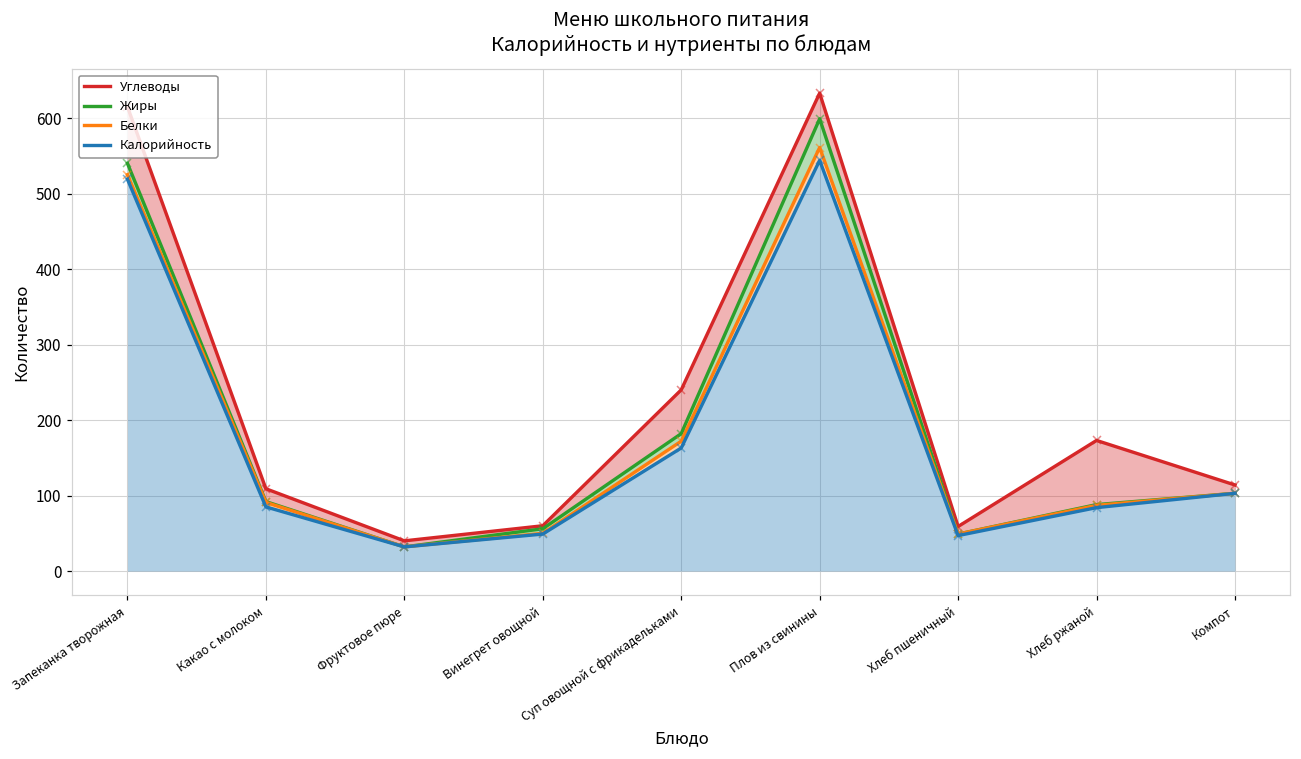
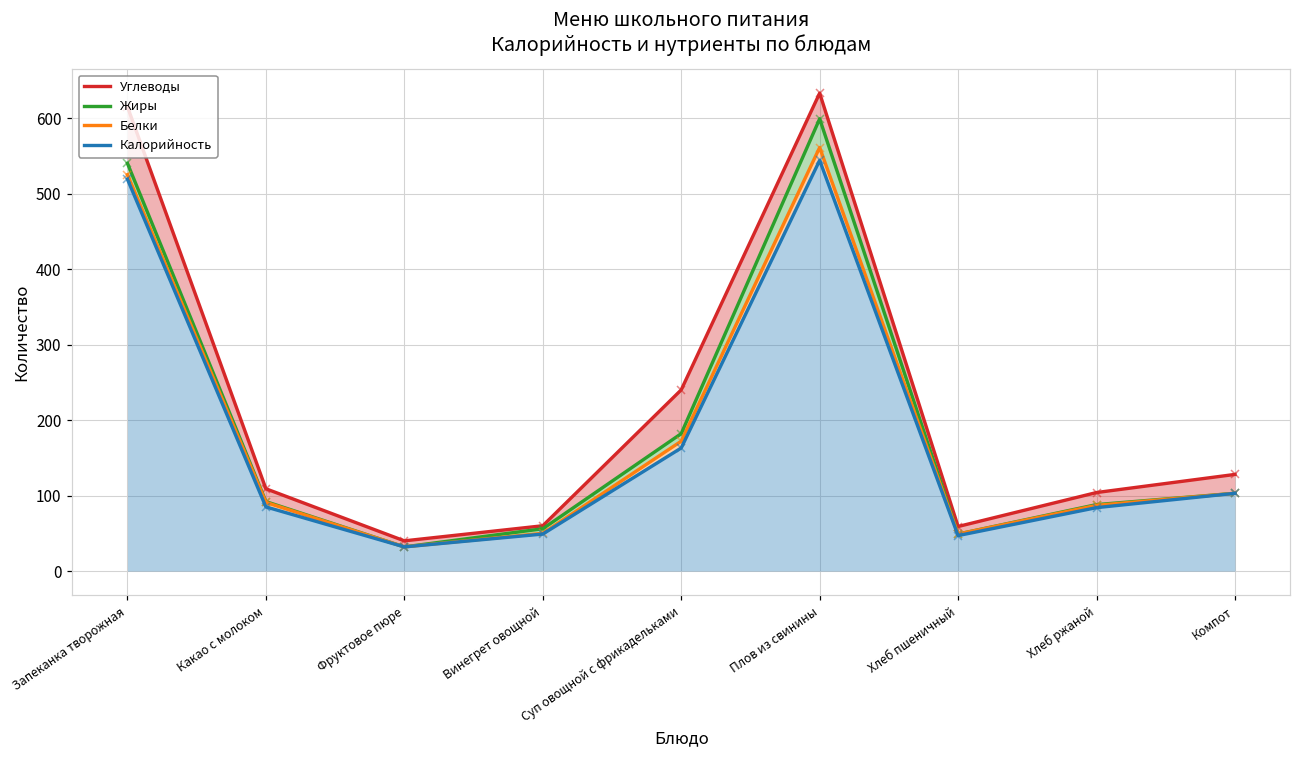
  {
    "Углеводы": {
      "Какао с молоком": 20,
      "Фруктовое пюре": 10,
      "Винегрет овощной": 0,
      "Суп овощной с фрикадельками": 60,
      "Плов из свинины": 30,
      "Хлеб пшеничный": 10,
-     "Хлеб ржаной": 90,
-     "Компот": 10
+     "Хлеб ржаной": 20,
+     "Компот": 30
    },
    "Жиры": {
      "Запеканка творожная": 20,
      "Винегрет овощной": 10,
      "Суп овощной с фрикадельками": 10,
      "Плов из свинины": 40
    },
    "Белки": {
      "Запеканка творожная": 10,
      "Суп овощной с фрикадельками": 10,
      "Плов из свинины": 20
    },
    "Калорийность": {
      "Запеканка творожная": 520,
      "Какао с молоком": 90,
      "Суп овощной с фрикадельками": 160,
      "Плов из свинины": 540
    }
  }
